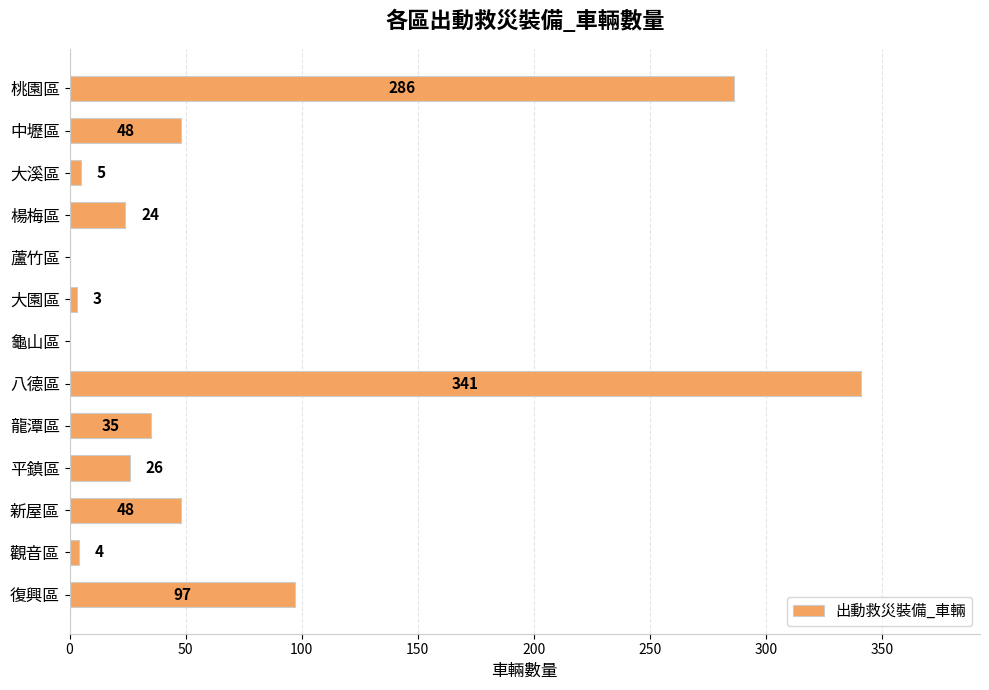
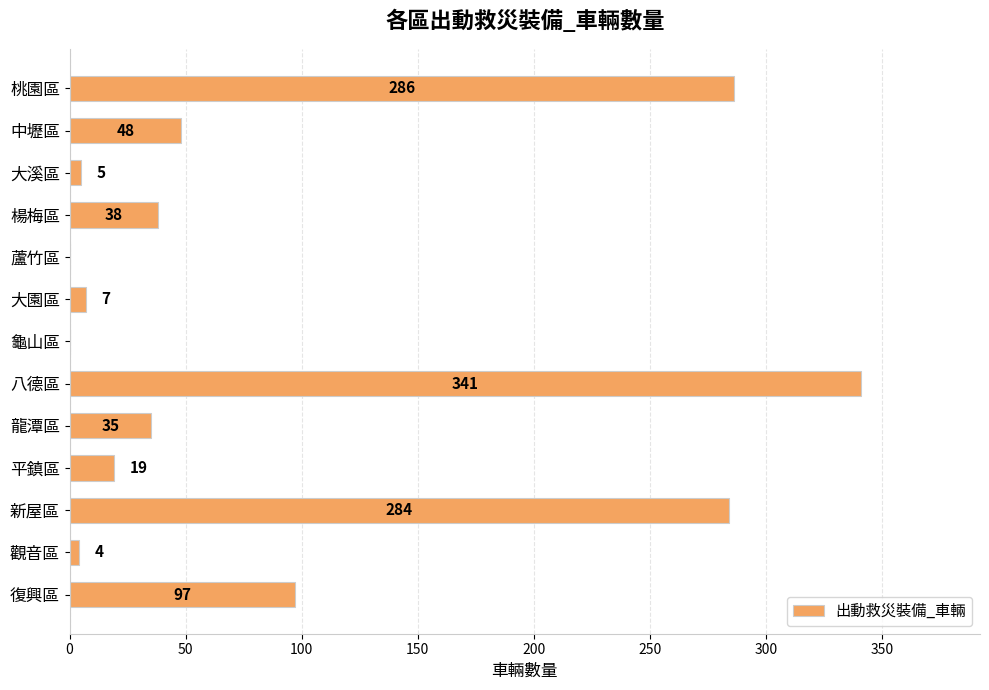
  {
    "桃園區": 286,
    "中壢區": 48,
    "大溪區": 5,
-   "楊梅區": 24,
-   "大園區": 3,
+   "楊梅區": 38,
+   "大園區": 7,
    "八德區": 341,
    "龍潭區": 35,
-   "平鎮區": 26,
-   "新屋區": 48,
+   "平鎮區": 19,
+   "新屋區": 284,
    "觀音區": 4,
    "復興區": 97
  }
